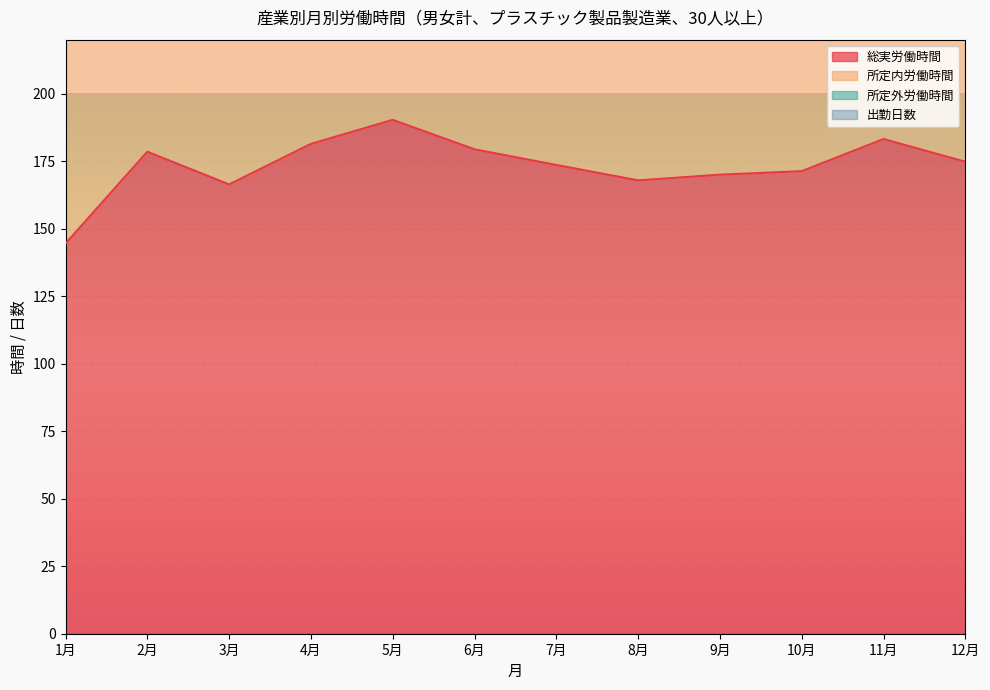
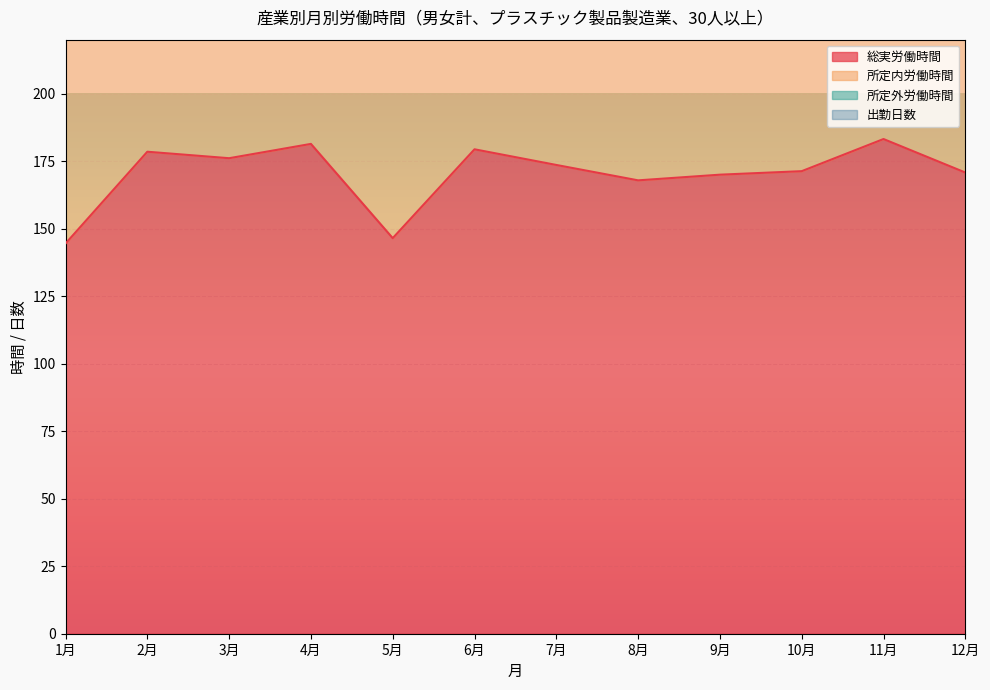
  {
    "総実労働時間": {
      "1月": 145,
      "2月": 179,
-     "3月": 166,
+     "3月": 176,
      "4月": 181,
-     "5月": 190,
+     "5月": 147,
      "6月": 179,
      "7月": 174,
      "8月": 168,
      "9月": 170,
      "10月": 171,
      "11月": 183,
-     "12月": 175
+     "12月": 171
    }
  }
